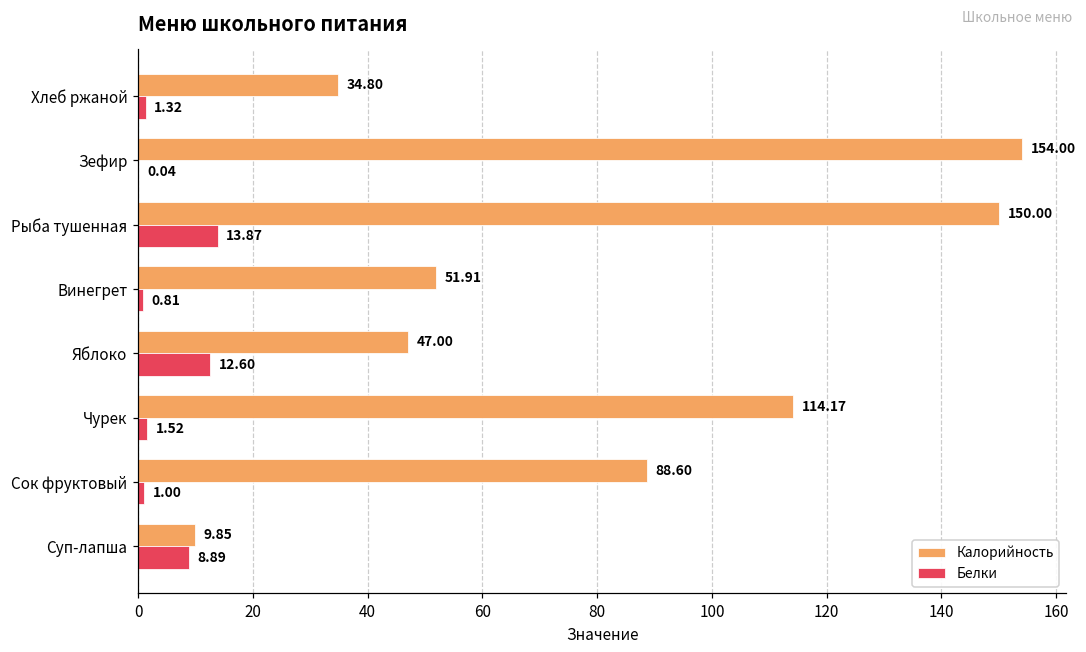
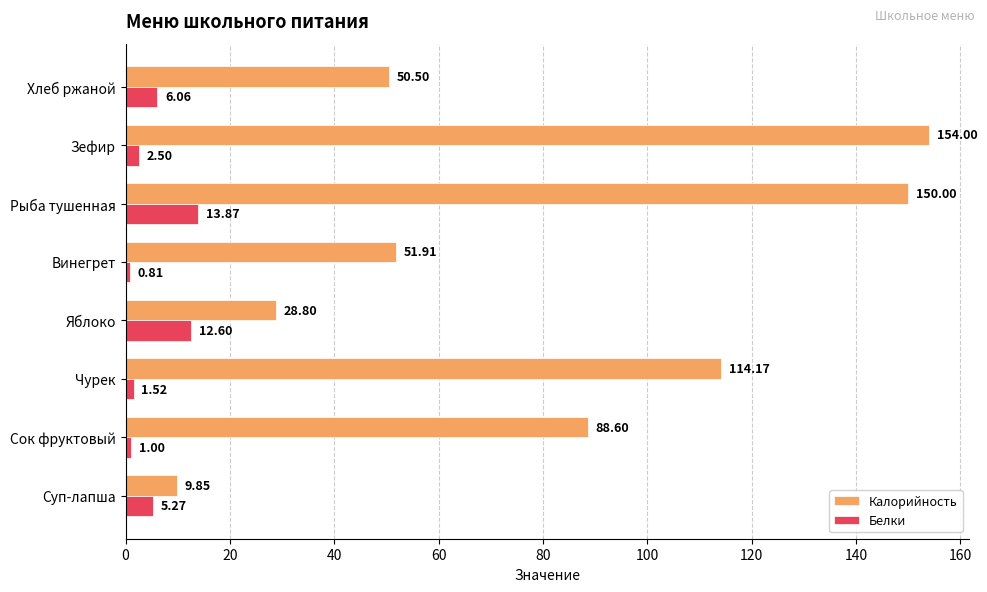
  {
    "Калорийность": {
-     "Хлеб ржаной": 34.80,
+     "Хлеб ржаной": 50.50,
      "Зефир": 154.00,
      "Рыба тушенная": 150.00,
      "Винегрет": 51.91,
-     "Яблоко": 47.00,
+     "Яблоко": 28.80,
      "Чурек": 114.17,
      "Сок фруктовый": 88.60,
      "Суп-лапша": 9.85
    },
    "Белки": {
-     "Хлеб ржаной": 1.32,
-     "Зефир": 0.04,
+     "Хлеб ржаной": 6.06,
+     "Зефир": 2.50,
      "Рыба тушенная": 13.87,
      "Винегрет": 0.81,
      "Яблоко": 12.60,
      "Чурек": 1.52,
      "Сок фруктовый": 1.00,
-     "Суп-лапша": 8.89
+     "Суп-лапша": 5.27
    }
  }
